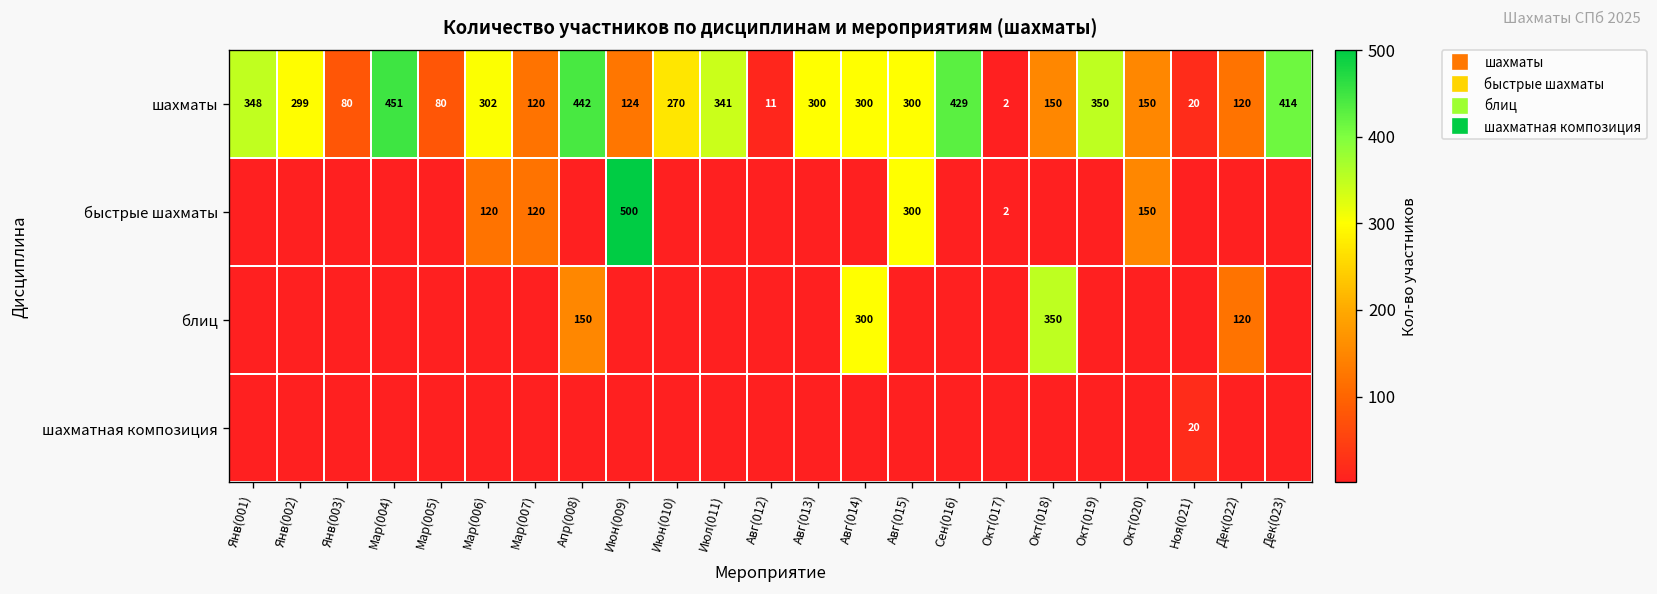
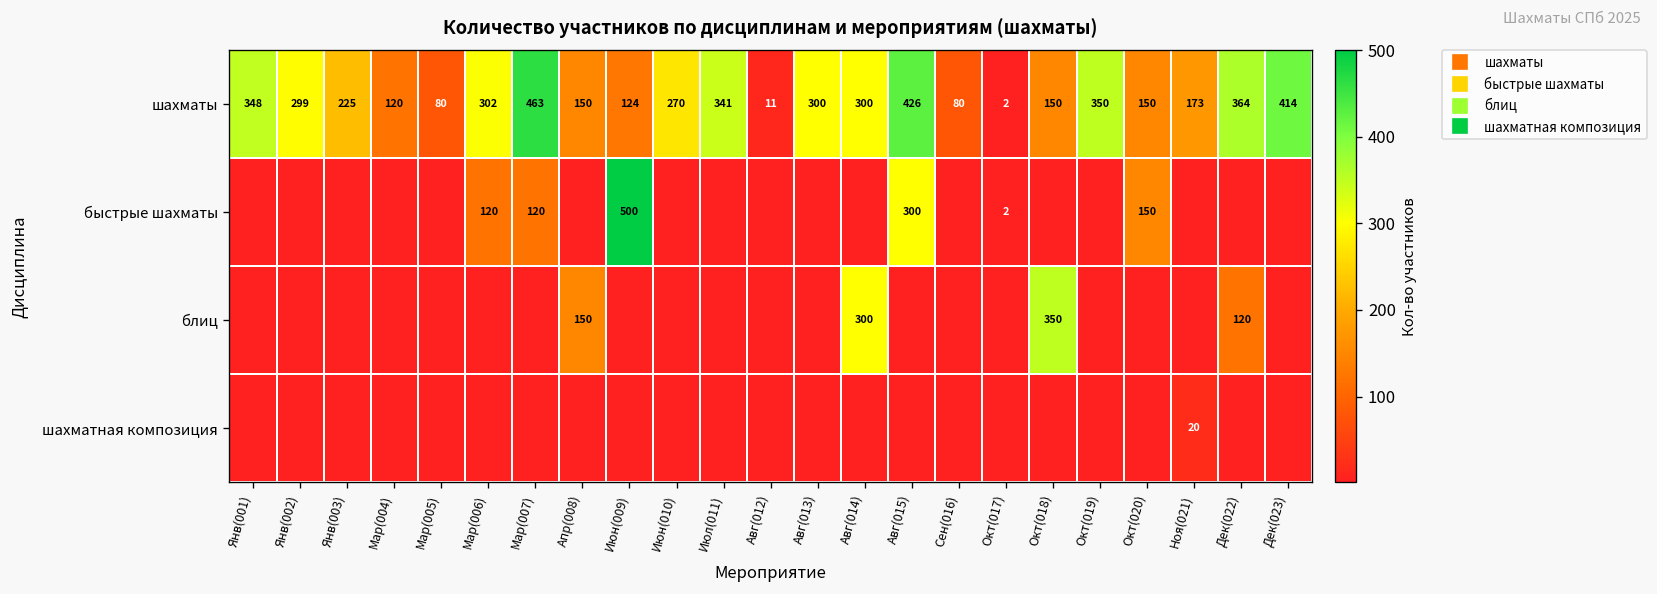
  {
    "шахматы": {
      "Янв(001)": 348,
      "Янв(002)": 299,
-     "Янв(003)": 80,
-     "Мар(004)": 451,
+     "Янв(003)": 225,
+     "Мар(004)": 120,
      "Мар(005)": 80,
      "Мар(006)": 302,
-     "Мар(007)": 120,
-     "Апр(008)": 442,
+     "Мар(007)": 463,
+     "Апр(008)": 150,
      "Июн(009)": 124,
      "Июн(010)": 270,
      "Июл(011)": 341,
      "Авг(012)": 11,
      "Авг(013)": 300,
      "Авг(014)": 300,
-     "Авг(015)": 300,
-     "Сен(016)": 429,
+     "Авг(015)": 426,
+     "Сен(016)": 80,
      "Окт(017)": 2,
      "Окт(018)": 150,
      "Окт(019)": 350,
      "Окт(020)": 150,
-     "Ноя(021)": 20,
-     "Дек(022)": 120,
+     "Ноя(021)": 173,
+     "Дек(022)": 364,
      "Дек(023)": 414
    },
    "быстрые шахматы": {
      "Мар(006)": 120,
      "Мар(007)": 120,
      "Июн(009)": 500,
      "Авг(015)": 300,
      "Окт(017)": 2,
      "Окт(020)": 150
    },
    "блиц": {
      "Апр(008)": 150,
      "Авг(014)": 300,
      "Окт(018)": 350,
      "Дек(022)": 120
    },
    "шахматная композиция": {
      "Ноя(021)": 20
    }
  }
